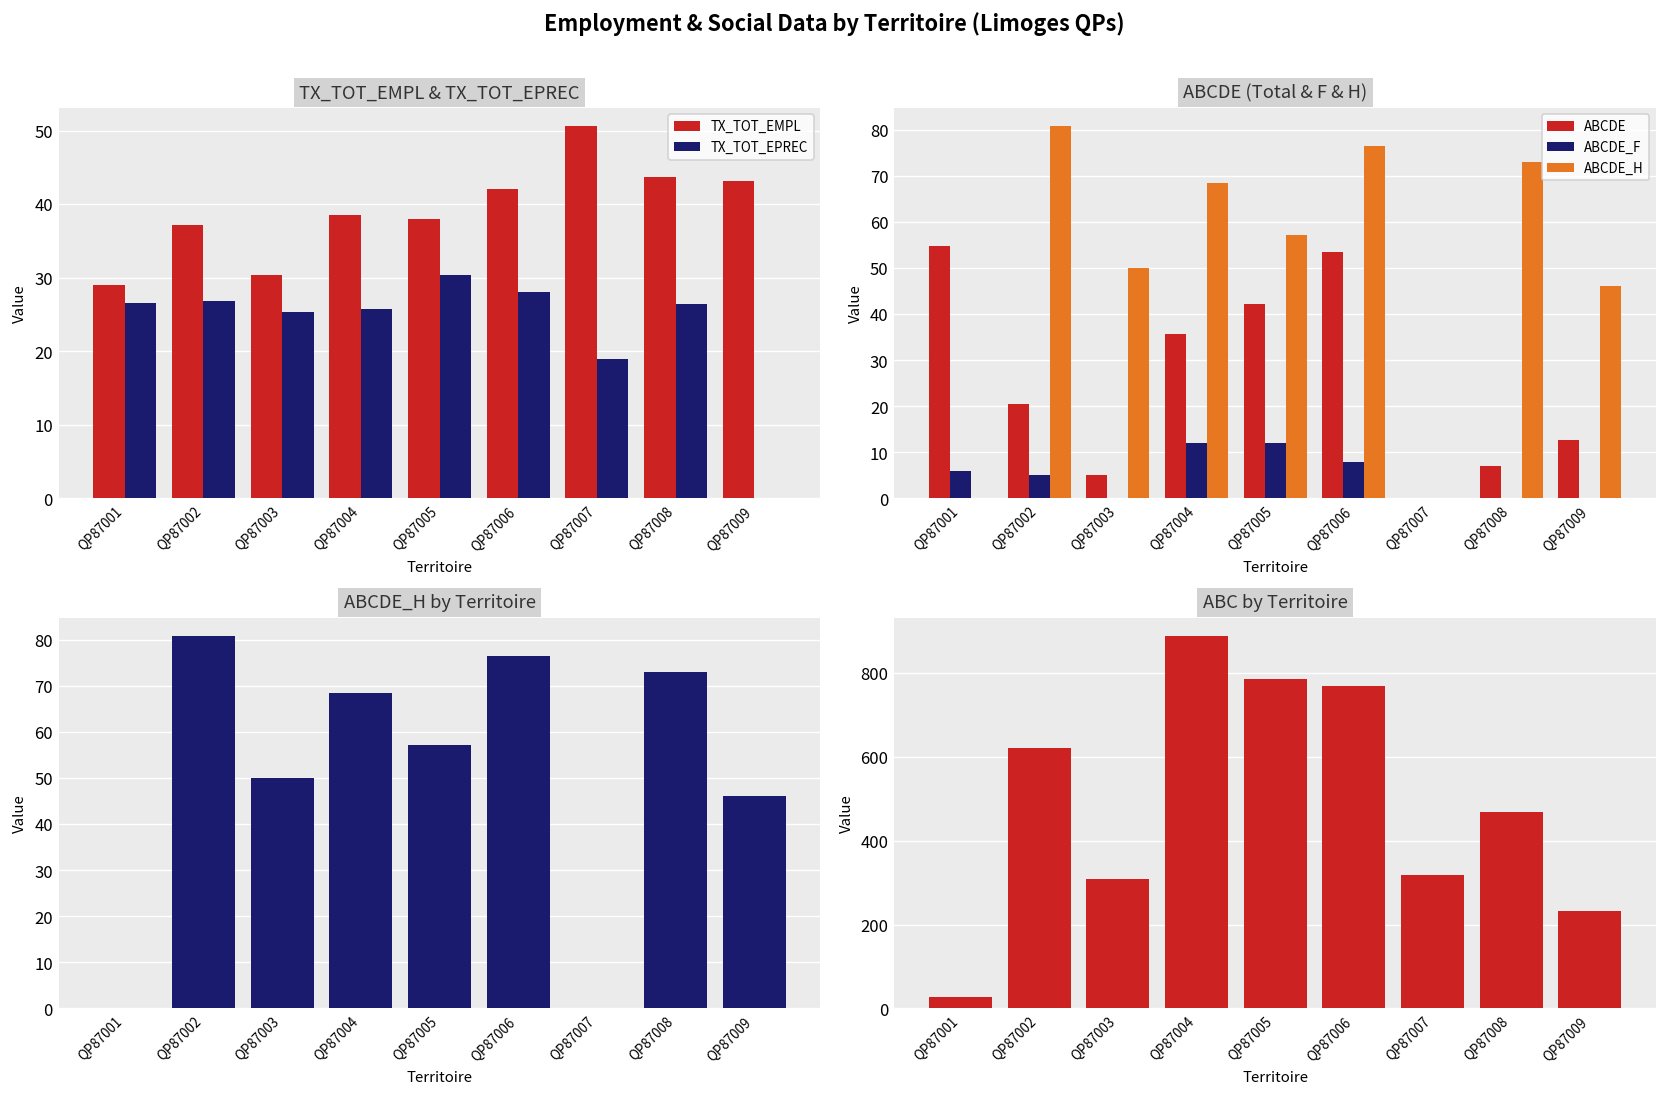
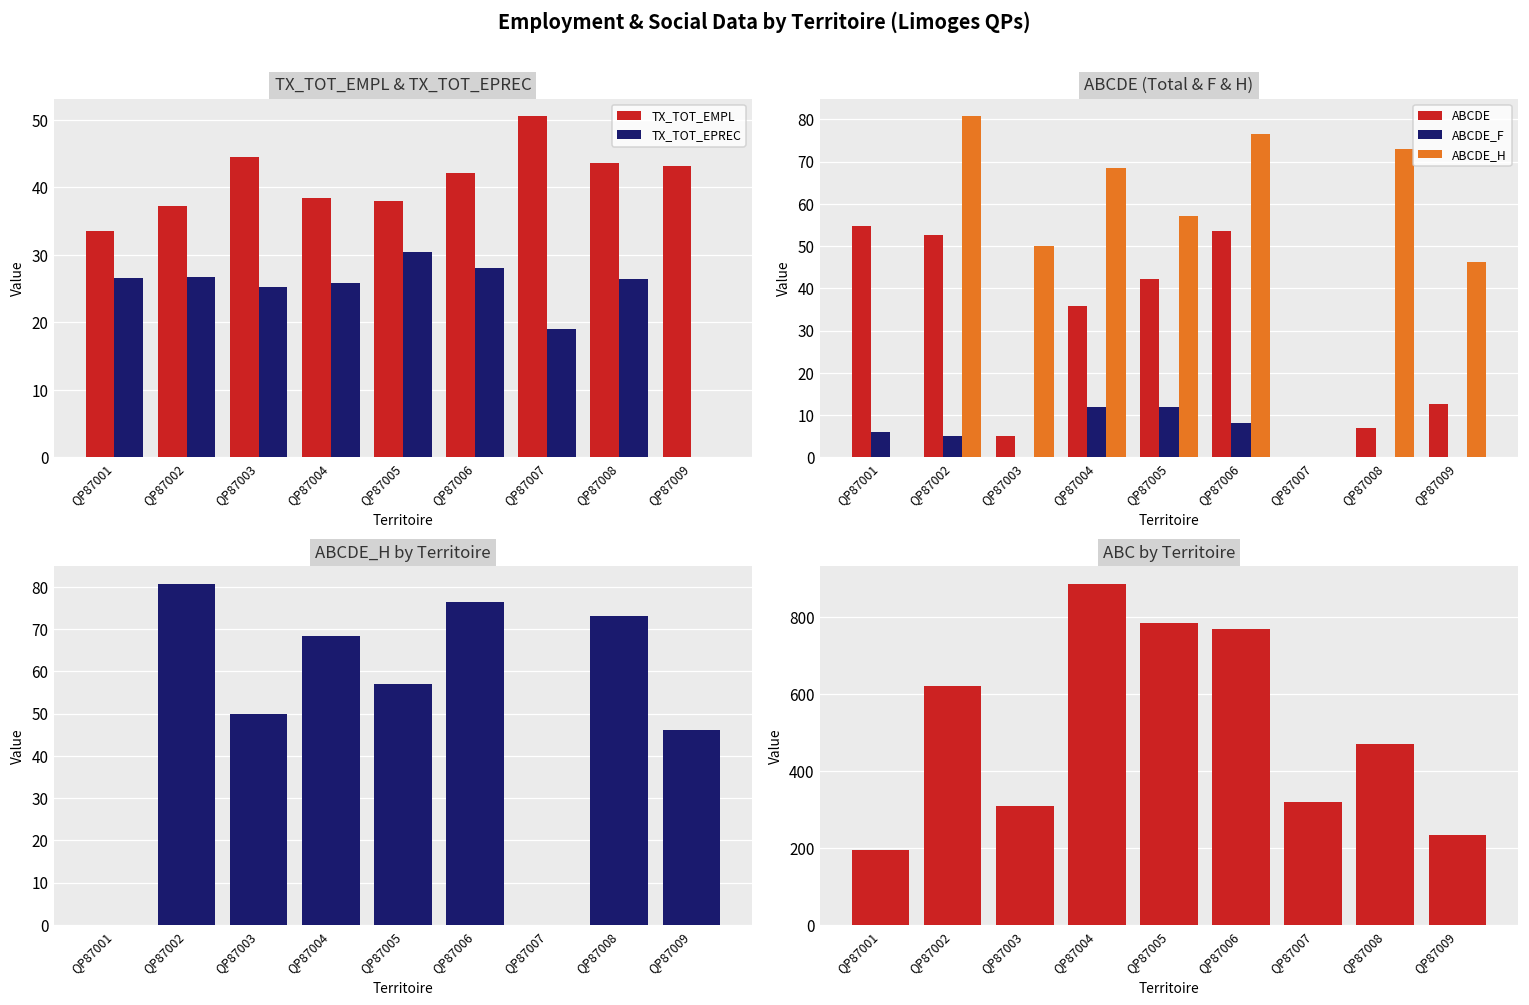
  {
    "TX_TOT_EMPL & TX_TOT_EPREC": {
      "TX_TOT_EMPL": {
-       "QP87001": 29,
+       "QP87001": 34,
        "QP87002": 37,
-       "QP87003": 30,
+       "QP87003": 45,
        "QP87004": 39,
        "QP87005": 38,
        "QP87006": 42,
        "QP87007": 51,
        "QP87008": 44,
        "QP87009": 43
      },
      "TX_TOT_EPREC": {
        "QP87001": 27,
        "QP87002": 27,
        "QP87003": 25,
        "QP87004": 26,
        "QP87005": 30,
        "QP87006": 28,
        "QP87007": 19,
        "QP87008": 26,
        "QP87009": 0
      }
    },
    "ABCDE (Total & F & H)": {
      "ABCDE": {
        "QP87001": 55,
-       "QP87002": 21,
+       "QP87002": 53,
        "QP87003": 5,
        "QP87004": 36,
        "QP87005": 42,
        "QP87006": 54,
        "QP87007": 0,
        "QP87008": 7,
        "QP87009": 13
      },
      "ABCDE_F": {
        "QP87001": 6,
        "QP87002": 5,
        "QP87003": 0,
        "QP87004": 12,
        "QP87005": 12,
        "QP87006": 8,
        "QP87007": 0,
        "QP87008": 0,
        "QP87009": 0
      },
      "ABCDE_H": {
        "QP87001": 0,
        "QP87002": 81,
        "QP87003": 50,
        "QP87004": 68,
        "QP87005": 57,
        "QP87006": 77,
        "QP87007": 0,
        "QP87008": 73,
        "QP87009": 46
      }
    },
    "ABCDE_H by Territoire": {
      "QP87001": 0,
      "QP87002": 81,
      "QP87003": 50,
      "QP87004": 68,
      "QP87005": 57,
      "QP87006": 77,
      "QP87007": 0,
      "QP87008": 73,
      "QP87009": 46
    },
    "ABC by Territoire": {
-     "QP87001": 30,
+     "QP87001": 200,
      "QP87002": 620,
      "QP87003": 310,
      "QP87004": 890,
      "QP87005": 790,
      "QP87006": 770,
      "QP87007": 320,
      "QP87008": 470,
      "QP87009": 230
    }
  }
